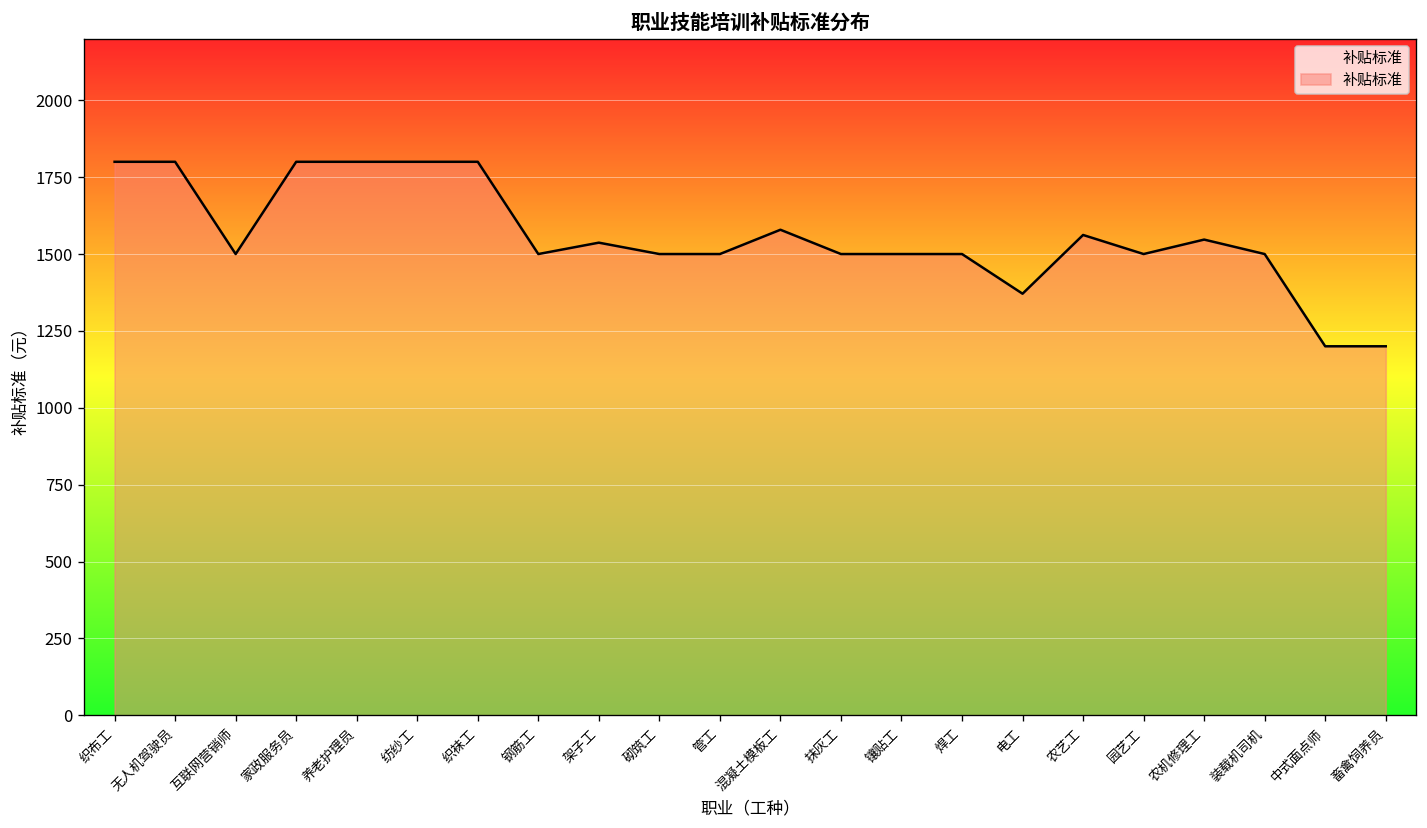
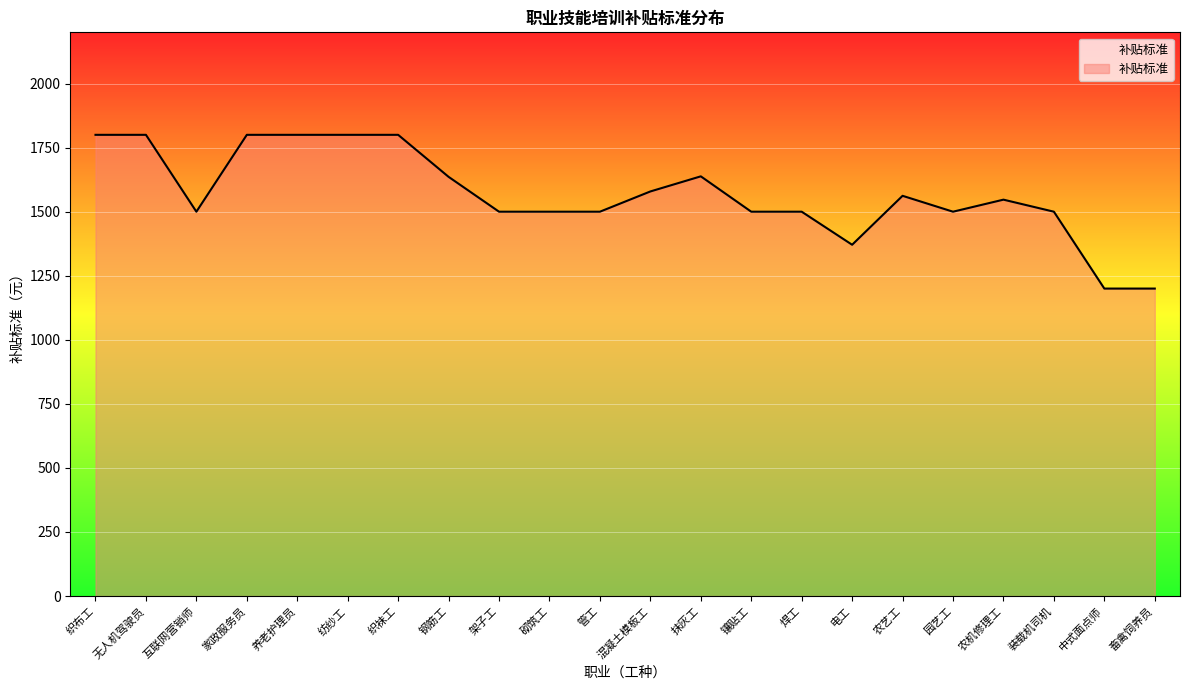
  {
    "织布工": 1800,
    "无人机驾驶员": 1800,
    "互联网营销师": 1500,
    "家政服务员": 1800,
    "养老护理员": 1800,
    "纺纱工": 1800,
    "织袜工": 1800,
-   "钢筋工": 1500,
-   "架子工": 1540,
+   "钢筋工": 1640,
+   "架子工": 1500,
    "砌筑工": 1500,
    "管工": 1500,
    "混凝土模板工": 1580,
-   "抹灰工": 1500,
+   "抹灰工": 1640,
    "镶贴工": 1500,
    "焊工": 1500,
    "电工": 1370,
    "农艺工": 1560,
    "园艺工": 1500,
    "农机修理工": 1550,
    "装载机司机": 1500,
    "中式面点师": 1200,
    "畜禽饲养员": 1200
  }
